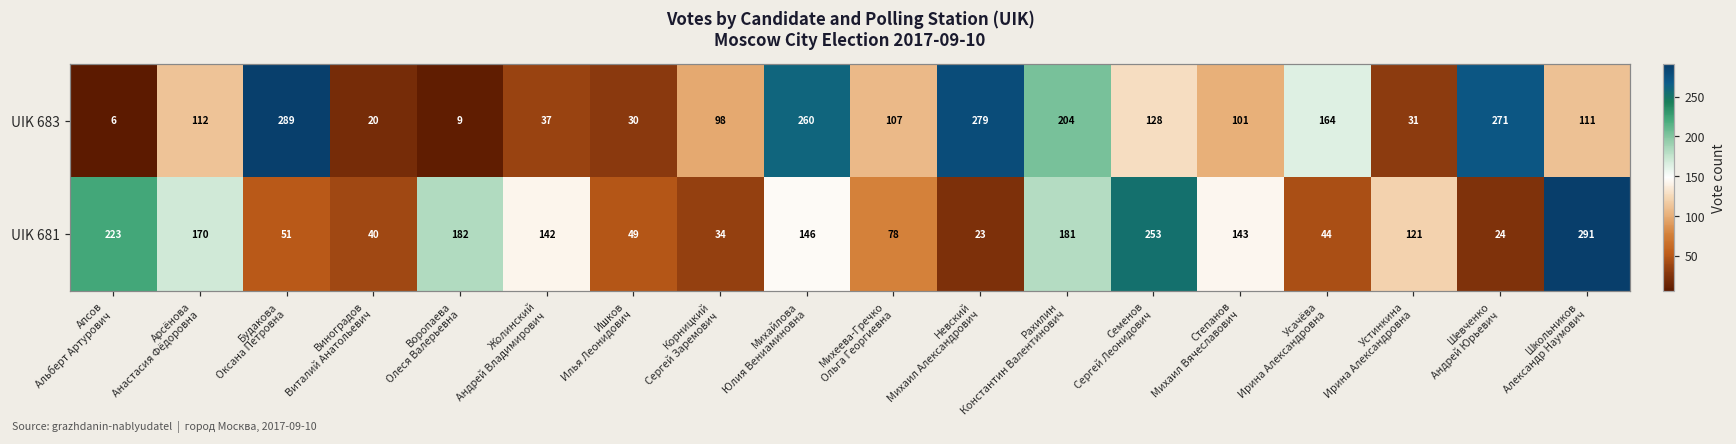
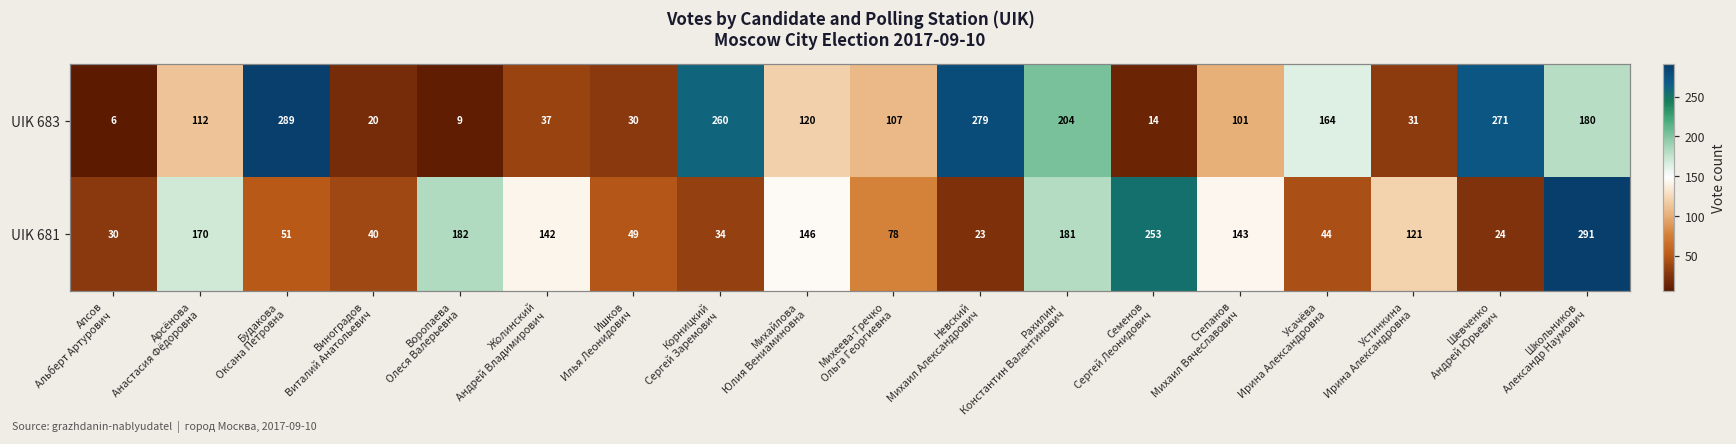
  {
    "UIK 683": {
      "Апсов Альберт Артурович": 6,
      "Арсёнова Анастасия Фёдоровна": 112,
      "Будакова Оксана Петровна": 289,
      "Виноградов Виталий Анатольевич": 20,
      "Воропаева Олеся Валерьевна": 9,
      "Жолинский Андрей Владимирович": 37,
      "Ишков Илья Леонидович": 30,
-     "Корницкий Сергей Заремович": 98,
-     "Михайлова Юлия Вениаминовна": 260,
+     "Корницкий Сергей Заремович": 260,
+     "Михайлова Юлия Вениаминовна": 120,
      "Михеева-Гречко Ольга Георгиевна": 107,
      "Невский Михаил Александрович": 279,
      "Рахилин Константин Валентинович": 204,
-     "Семенов Сергей Леонидович": 128,
+     "Семенов Сергей Леонидович": 14,
      "Степанов Михаил Вячеславович": 101,
      "Усачёва Ирина Александровна": 164,
      "Устинкина Ирина Александровна": 31,
      "Шевченко Андрей Юрьевич": 271,
-     "Школьников Александр Наумович": 111
+     "Школьников Александр Наумович": 180
    },
    "UIK 681": {
-     "Апсов Альберт Артурович": 223,
+     "Апсов Альберт Артурович": 30,
      "Арсёнова Анастасия Фёдоровна": 170,
      "Будакова Оксана Петровна": 51,
      "Виноградов Виталий Анатольевич": 40,
      "Воропаева Олеся Валерьевна": 182,
      "Жолинский Андрей Владимирович": 142,
      "Ишков Илья Леонидович": 49,
      "Корницкий Сергей Заремович": 34,
      "Михайлова Юлия Вениаминовна": 146,
      "Михеева-Гречко Ольга Георгиевна": 78,
      "Невский Михаил Александрович": 23,
      "Рахилин Константин Валентинович": 181,
      "Семенов Сергей Леонидович": 253,
      "Степанов Михаил Вячеславович": 143,
      "Усачёва Ирина Александровна": 44,
      "Устинкина Ирина Александровна": 121,
      "Шевченко Андрей Юрьевич": 24,
      "Школьников Александр Наумович": 291
    }
  }
